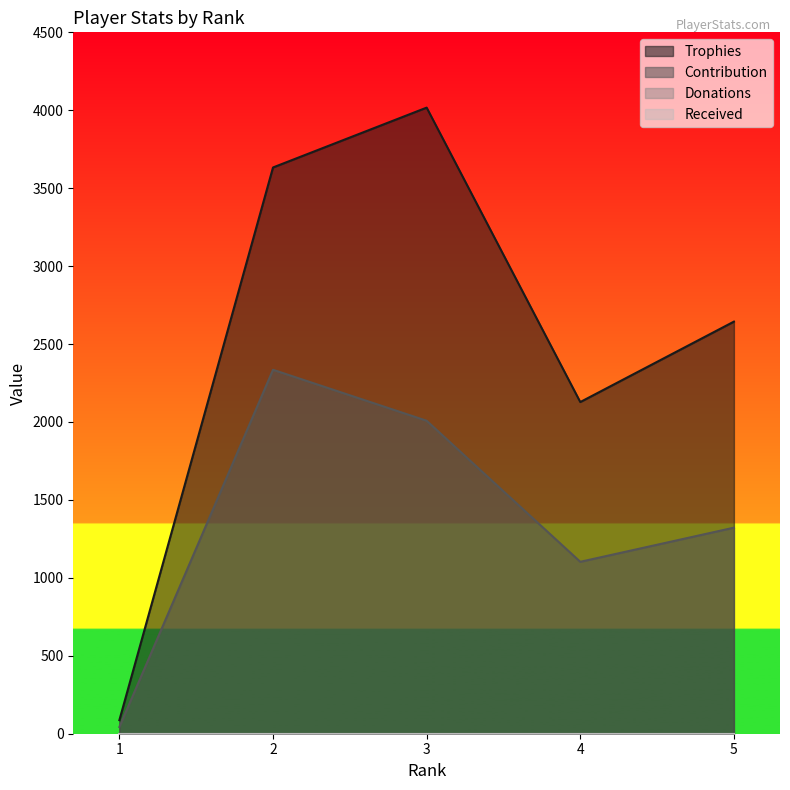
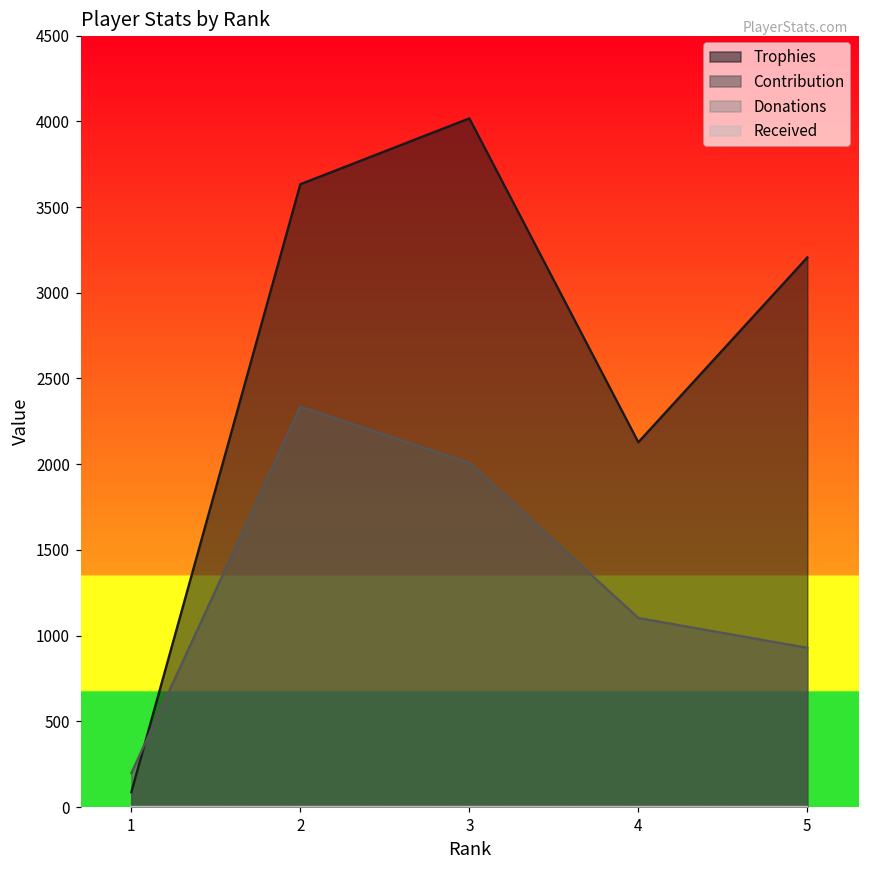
  {
    "Trophies": {
      "1": 90,
      "2": 3630,
      "3": 4020,
      "4": 2130,
-     "5": 2640
+     "5": 3210
    },
    "Contribution": {
-     "1": 40,
+     "1": 200,
      "2": 2340,
      "3": 2010,
      "4": 1100,
-     "5": 1320
+     "5": 930
    },
    "Received": {
      "1": 0,
      "2": 0,
      "3": 0,
      "4": 0,
      "5": 0
    }
  }
